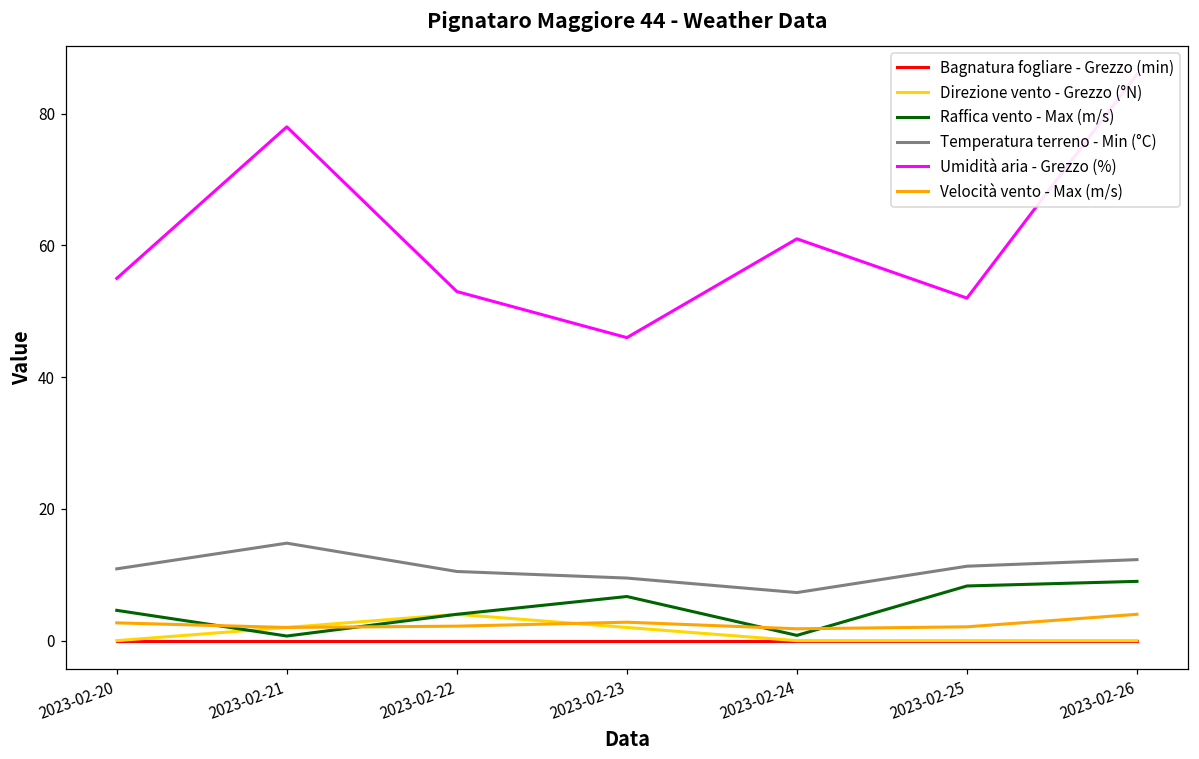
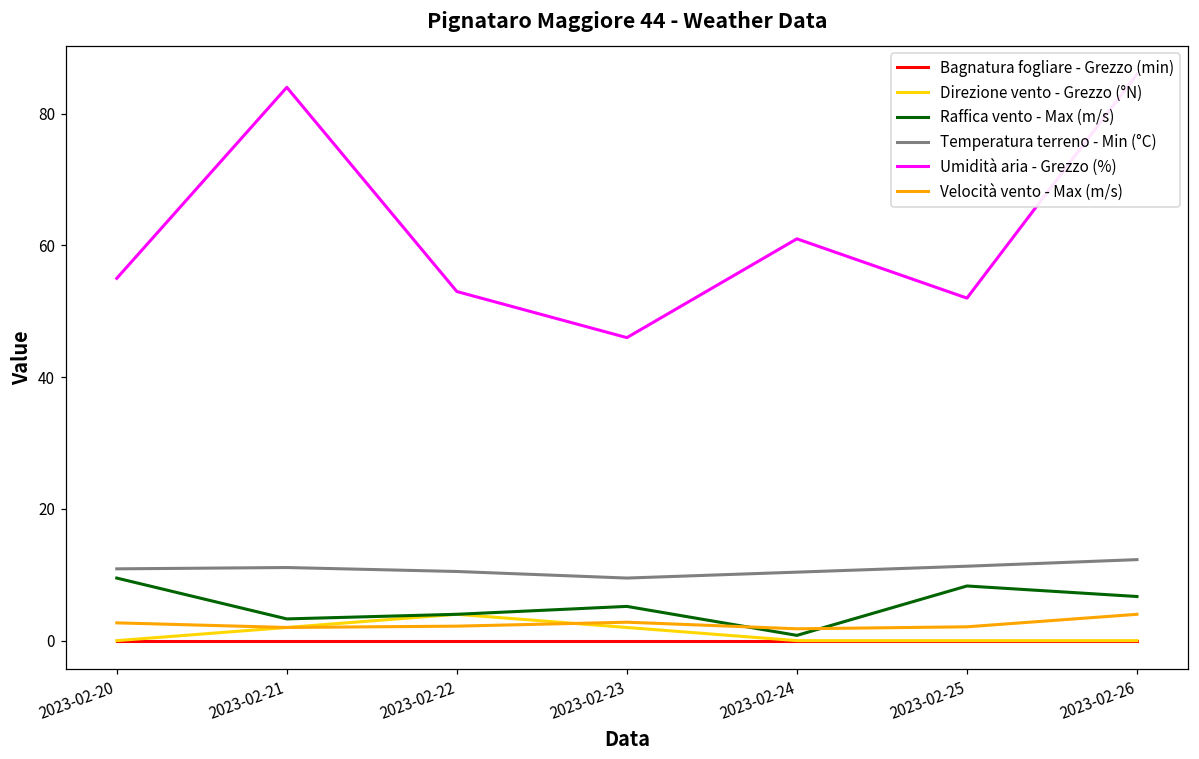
  {
    "Bagnatura fogliare - Grezzo (min)": {
      "2023-02-21": 0,
      "2023-02-22": 0,
      "2023-02-23": 0
    },
    "Raffica vento - Max (m/s)": {
-     "2023-02-20": 5,
-     "2023-02-21": 1,
-     "2023-02-23": 7,
+     "2023-02-20": 10,
+     "2023-02-21": 3,
+     "2023-02-23": 5,
      "2023-02-24": 1,
      "2023-02-25": 8,
-     "2023-02-26": 9
+     "2023-02-26": 7
    },
    "Temperatura terreno - Min (°C)": {
      "2023-02-20": 11,
-     "2023-02-21": 15,
+     "2023-02-21": 11,
      "2023-02-22": 11,
      "2023-02-23": 10,
-     "2023-02-24": 7,
+     "2023-02-24": 10,
      "2023-02-25": 11,
      "2023-02-26": 12
    },
    "Umidità aria - Grezzo (%)": {
      "2023-02-20": 55,
-     "2023-02-21": 78,
+     "2023-02-21": 84,
      "2023-02-22": 53,
      "2023-02-23": 46,
      "2023-02-24": 61,
      "2023-02-25": 52
    }
  }
